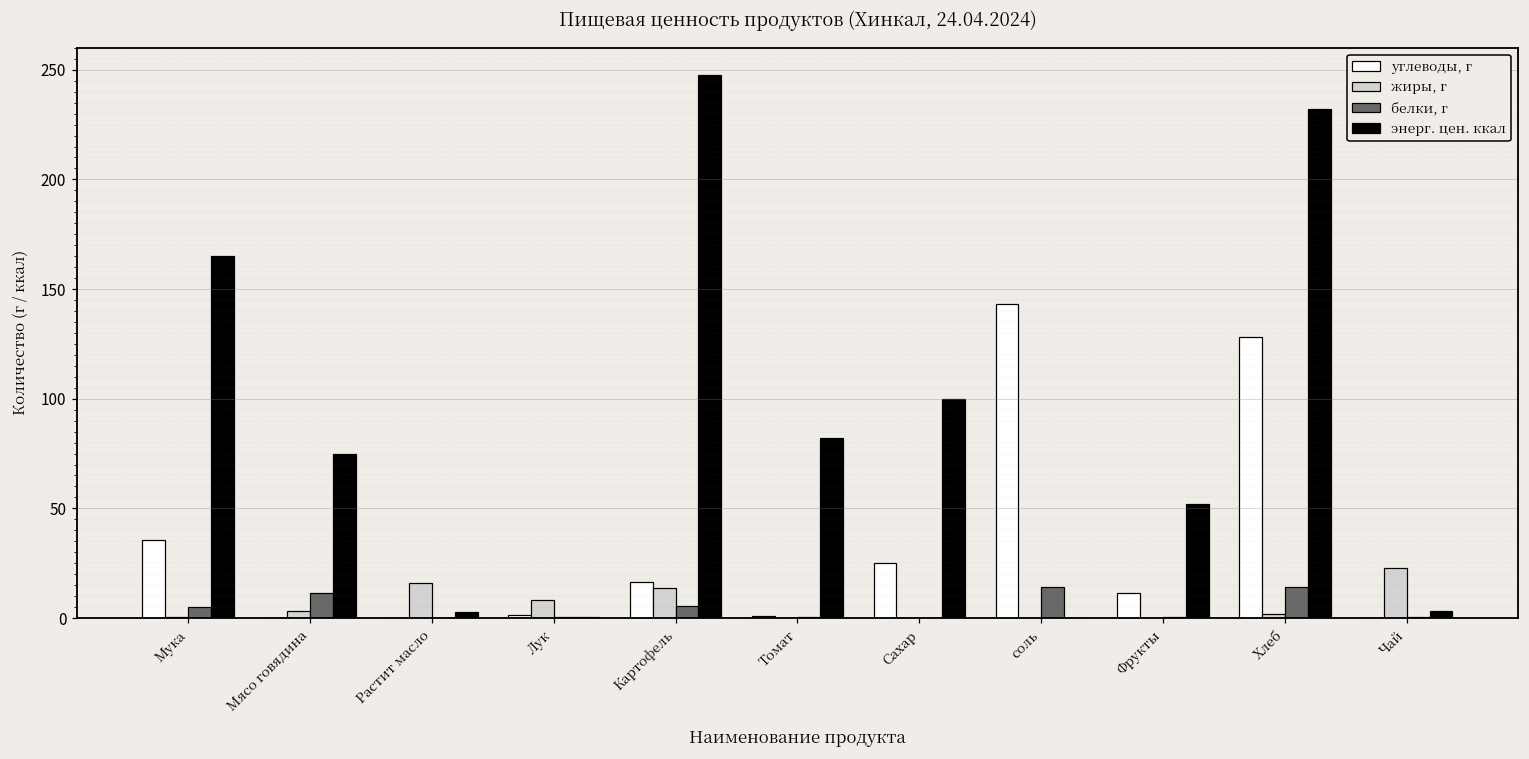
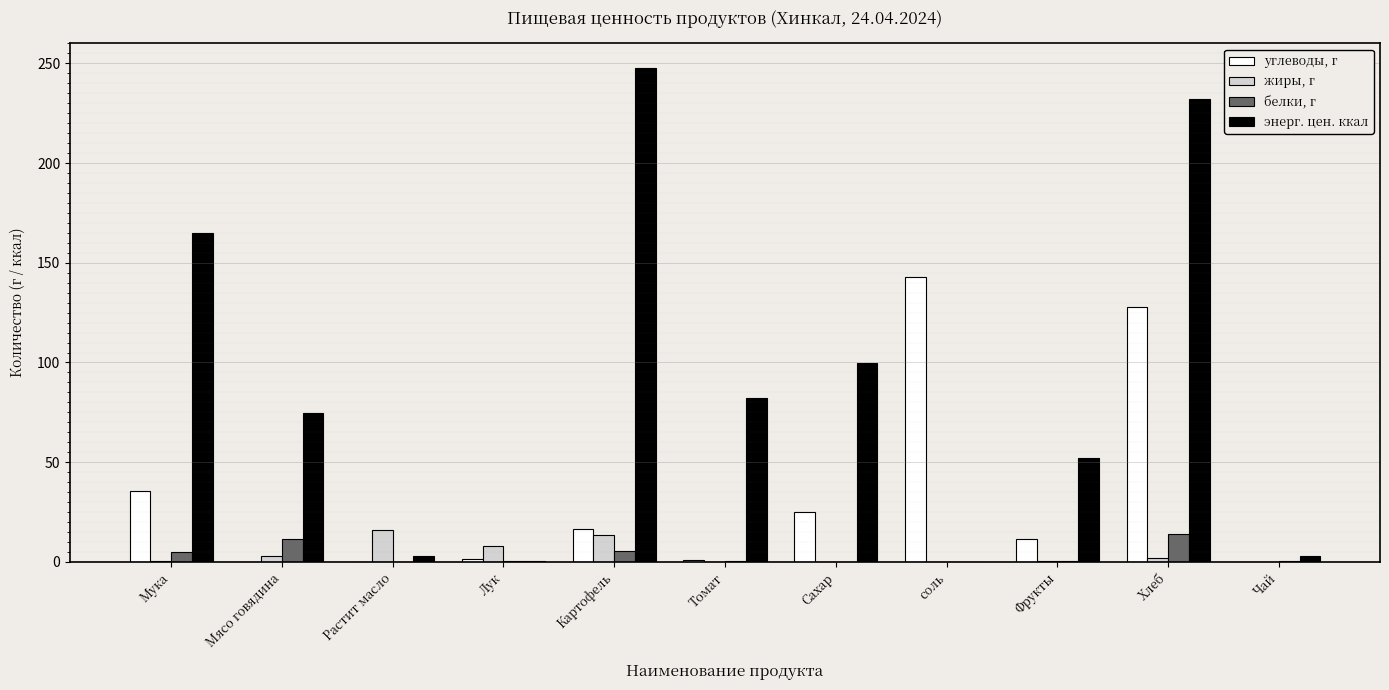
  {
    "углеводы, г": {
      "Мука": 36,
      "Растит масло": 0,
      "Лук": 2,
      "Картофель": 16,
      "Сахар": 25,
      "соль": 143,
      "Фрукты": 11,
      "Хлеб": 128
    },
    "жиры, г": {
      "Мясо говядина": 3,
      "Растит масло": 16,
      "Лук": 8,
      "Картофель": 14,
      "Сахар": 0,
      "соль": 0,
      "Хлеб": 2,
-     "Чай": 23
+     "Чай": 0
    },
    "белки, г": {
      "Мука": 5,
      "Мясо говядина": 12,
      "Растит масло": 0,
      "Картофель": 5,
      "Сахар": 0,
-     "соль": 14,
+     "соль": 0,
      "Хлеб": 14
    },
    "энерг. цен. ккал": {
      "Мука": 165,
      "Мясо говядина": 75,
      "Растит масло": 3,
      "Картофель": 248,
      "Томат": 82,
      "Сахар": 100,
      "соль": 0,
      "Фрукты": 52,
      "Хлеб": 232,
      "Чай": 3
    }
  }
